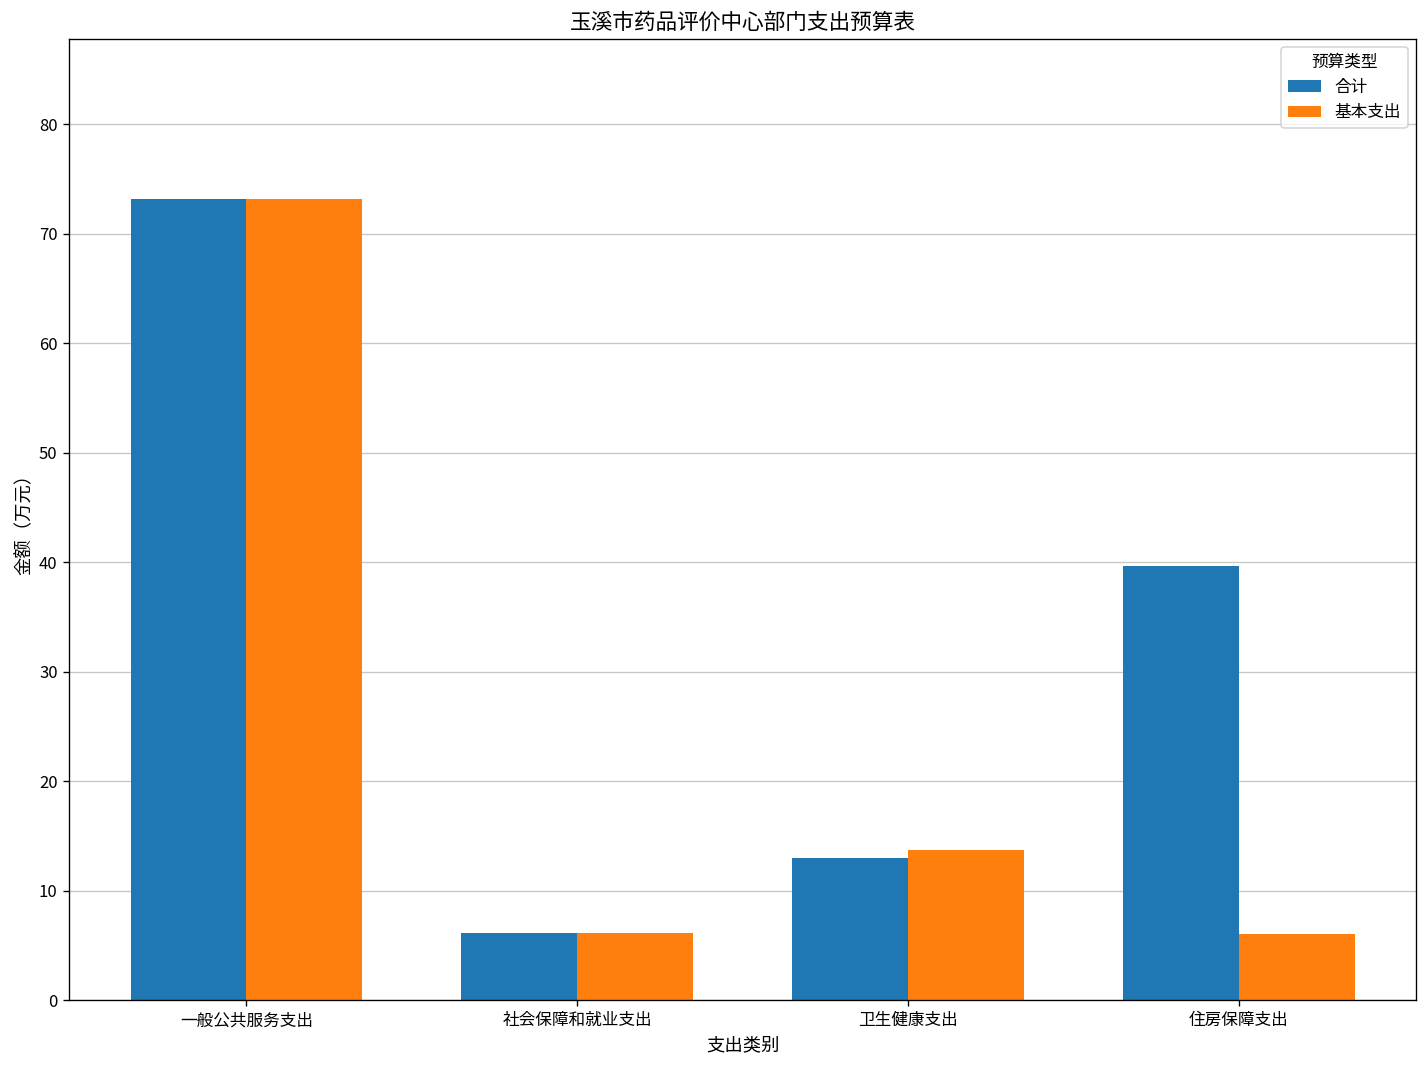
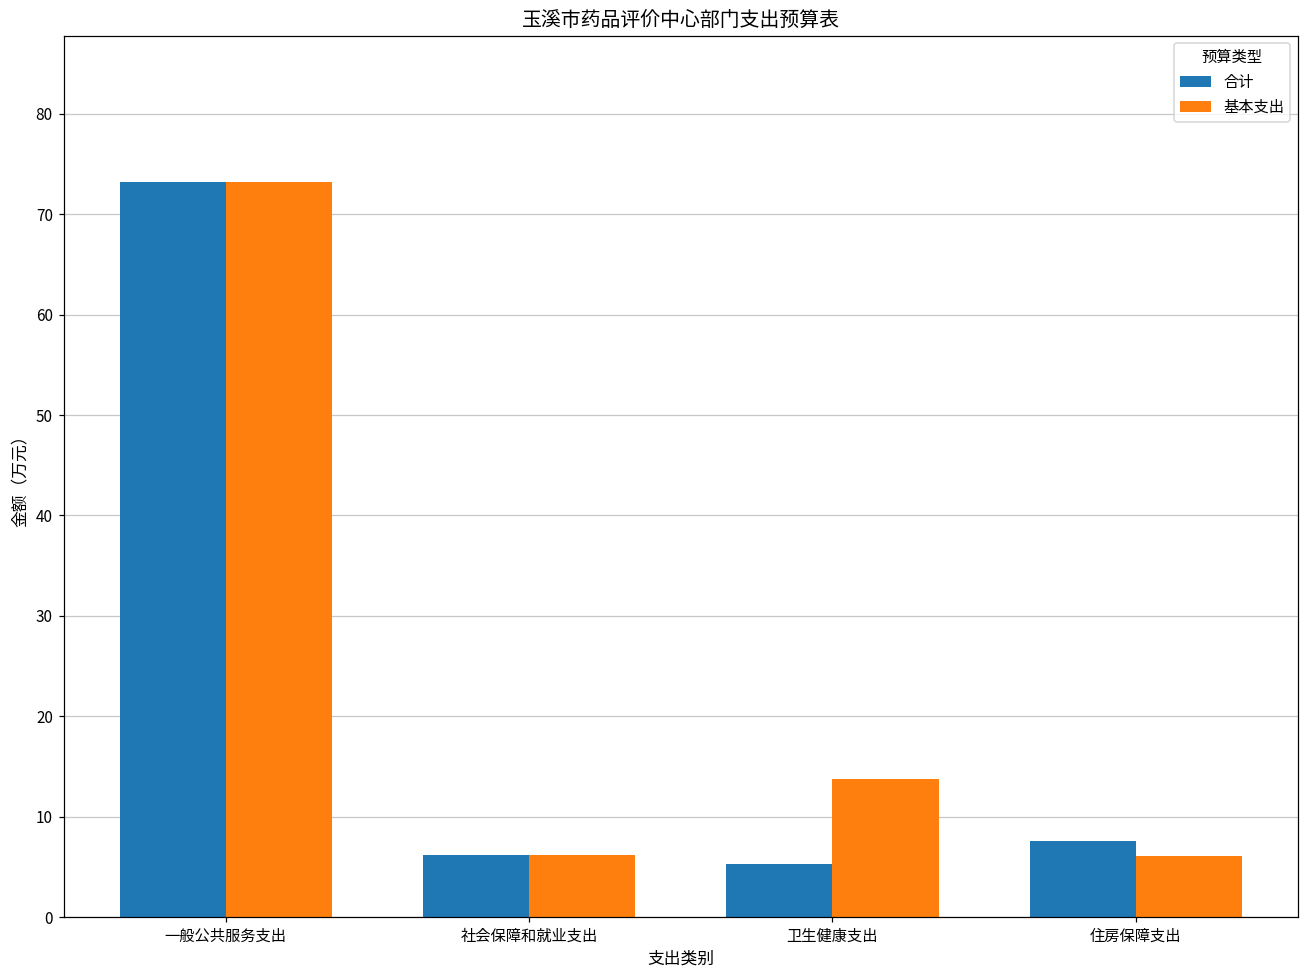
  {
    "合计": {
      "一般公共服务支出": 73,
      "社会保障和就业支出": 6,
-     "卫生健康支出": 13,
-     "住房保障支出": 40
+     "卫生健康支出": 5,
+     "住房保障支出": 8
    },
    "基本支出": {
      "一般公共服务支出": 73,
      "社会保障和就业支出": 6,
      "卫生健康支出": 14,
      "住房保障支出": 6
    }
  }
